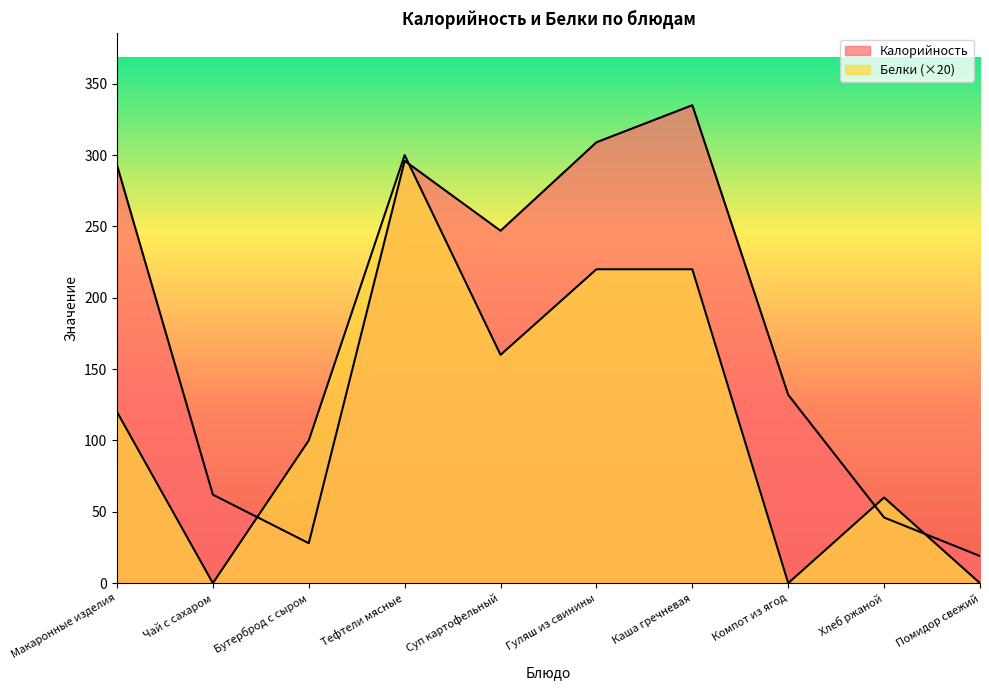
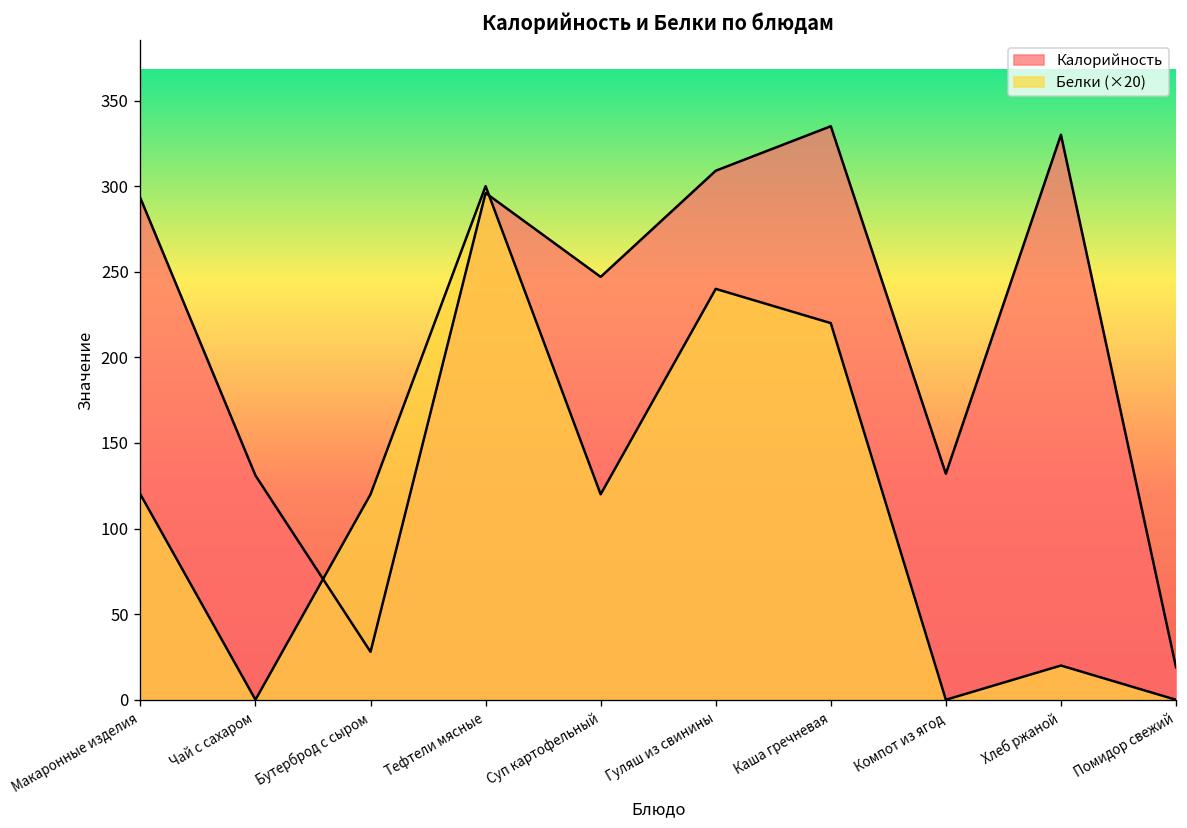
  {
    "Калорийность": {
      "Макаронные изделия": 293,
-     "Чай с сахаром": 62,
+     "Чай с сахаром": 131,
      "Бутерброд с сыром": 28,
      "Тефтели мясные": 296,
      "Суп картофельный": 247,
      "Гуляш из свинины": 309,
      "Каша гречневая": 335,
      "Компот из ягод": 132,
-     "Хлеб ржаной": 46,
+     "Хлеб ржаной": 330,
      "Помидор свежий": 19
    },
    "Белки (×20)": {
      "Макаронные изделия": 120,
      "Чай с сахаром": 0,
-     "Бутерброд с сыром": 100,
+     "Бутерброд с сыром": 120,
      "Тефтели мясные": 300,
-     "Суп картофельный": 160,
-     "Гуляш из свинины": 220,
+     "Суп картофельный": 120,
+     "Гуляш из свинины": 240,
      "Каша гречневая": 220,
      "Компот из ягод": 0,
-     "Хлеб ржаной": 60,
+     "Хлеб ржаной": 20,
      "Помидор свежий": 0
    }
  }
